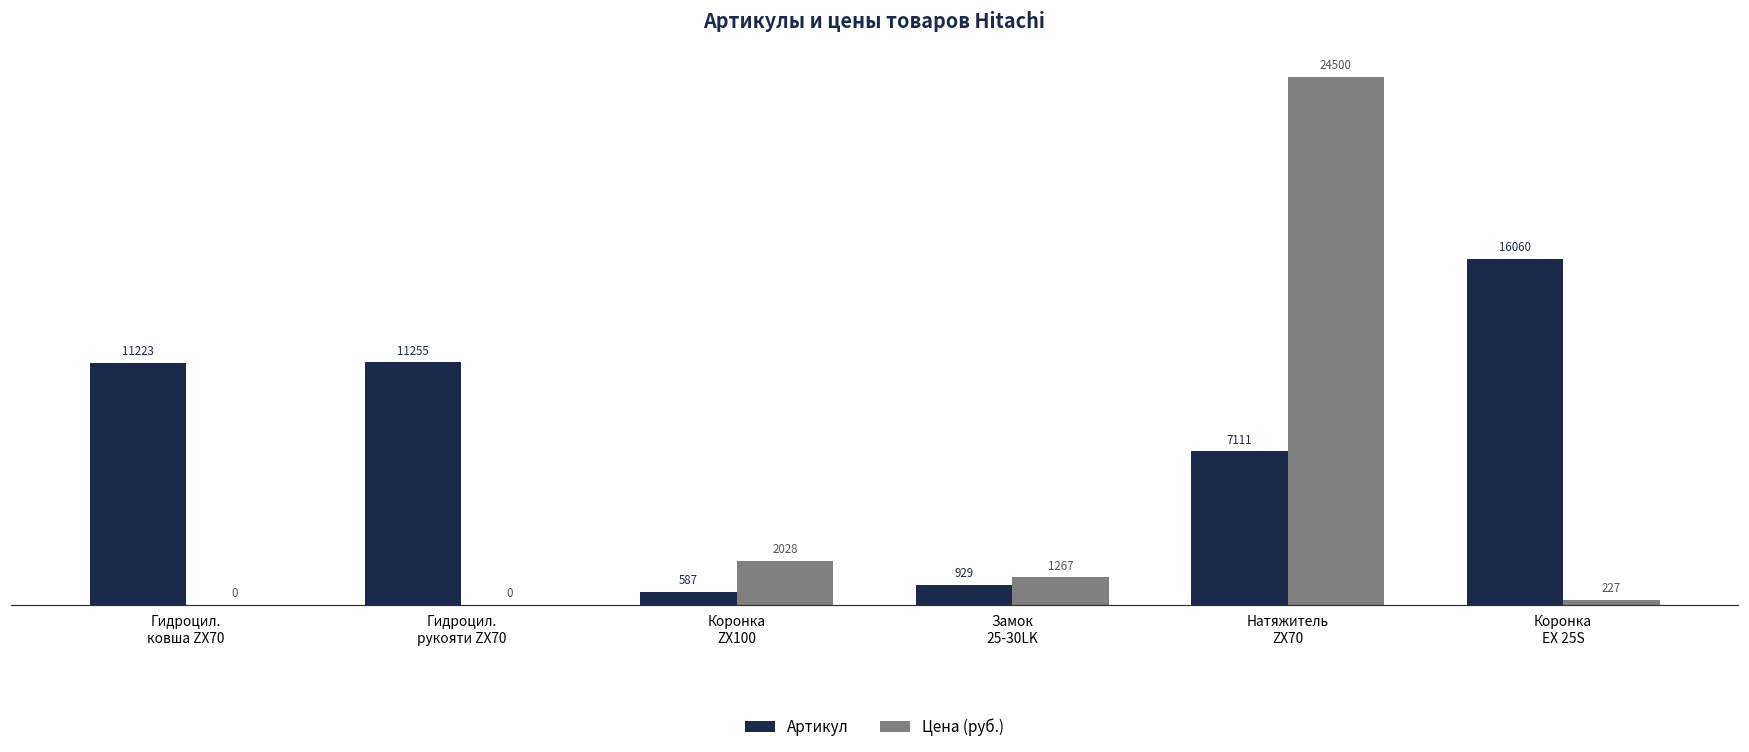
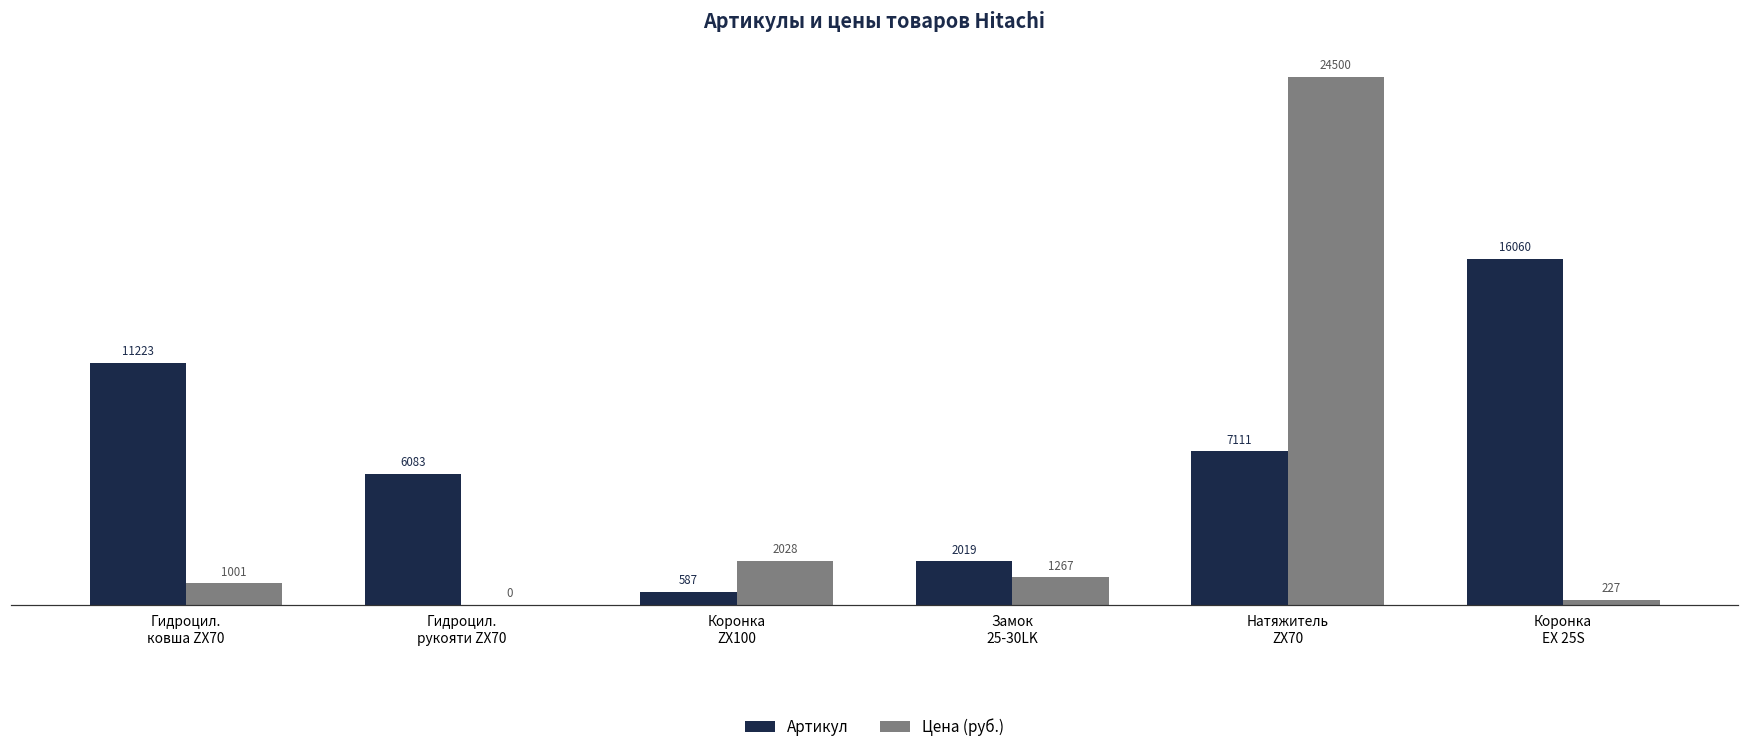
  {
    "Артикул": {
      "Гидроцил. ковша ZX70": 11223,
-     "Гидроцил. рукояти ZX70": 11255,
+     "Гидроцил. рукояти ZX70": 6083,
      "Коронка ZX100": 587,
-     "Замок 25-30LK": 929,
+     "Замок 25-30LK": 2019,
      "Натяжитель ZX70": 7111,
      "Коронка EX 25S": 16060
    },
    "Цена (руб.)": {
-     "Гидроцил. ковша ZX70": 0,
+     "Гидроцил. ковша ZX70": 1001,
      "Гидроцил. рукояти ZX70": 0,
      "Коронка ZX100": 2028,
      "Замок 25-30LK": 1267,
      "Натяжитель ZX70": 24500,
      "Коронка EX 25S": 227
    }
  }
